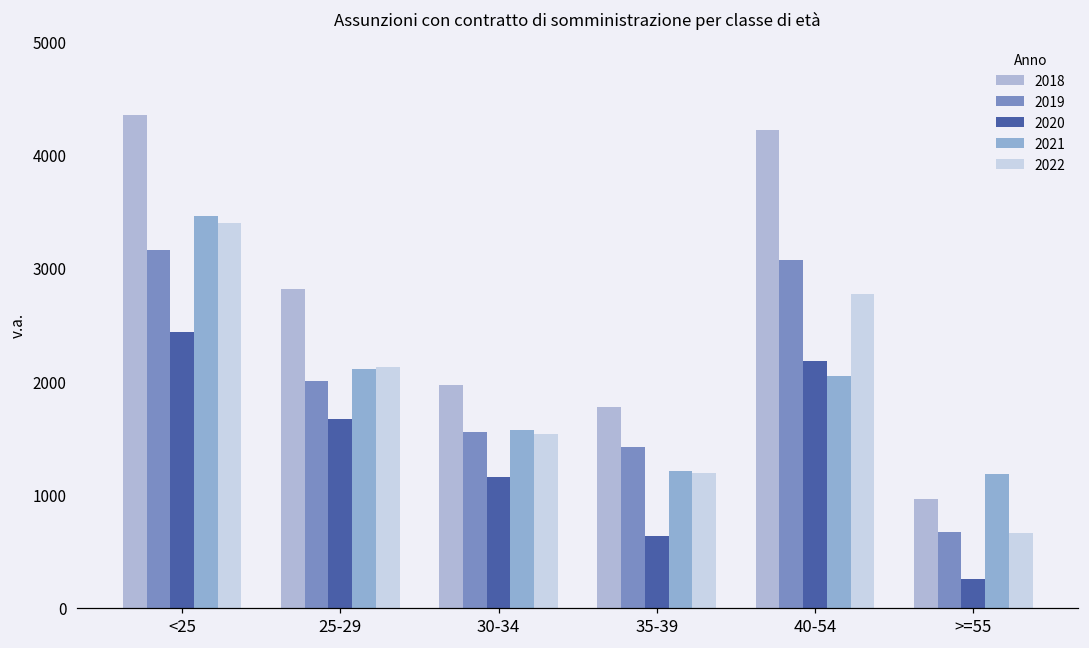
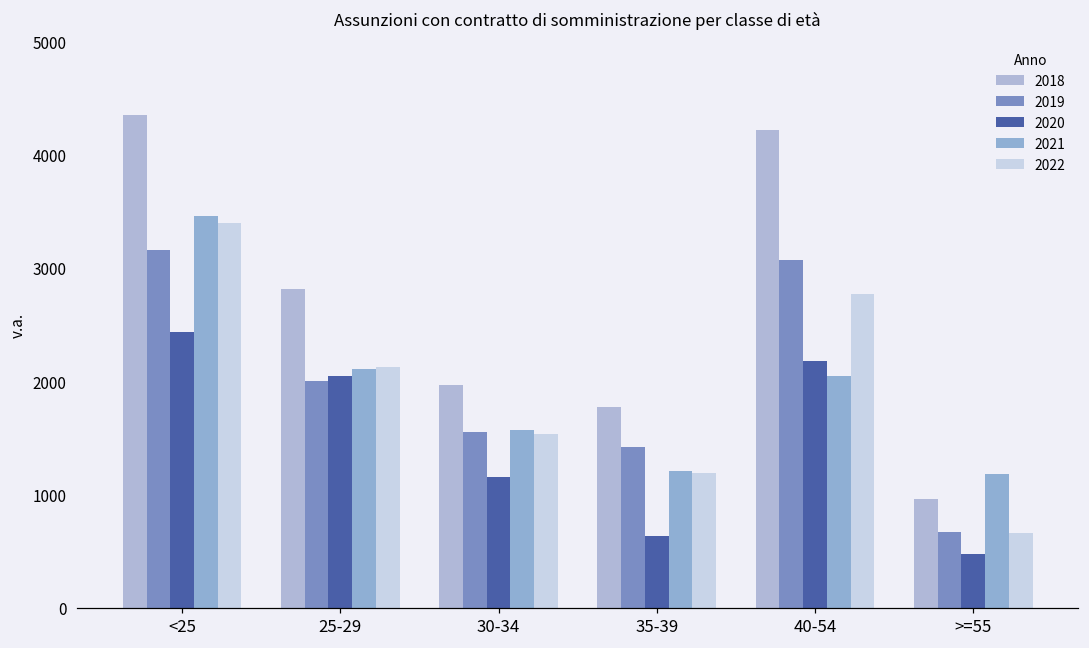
  {
    "2020": {
      "<25": 2440,
-     "25-29": 1670,
+     "25-29": 2040,
      "30-34": 1150,
      "35-39": 630,
      "40-54": 2180,
-     ">=55": 250
+     ">=55": 470
    }
  }
